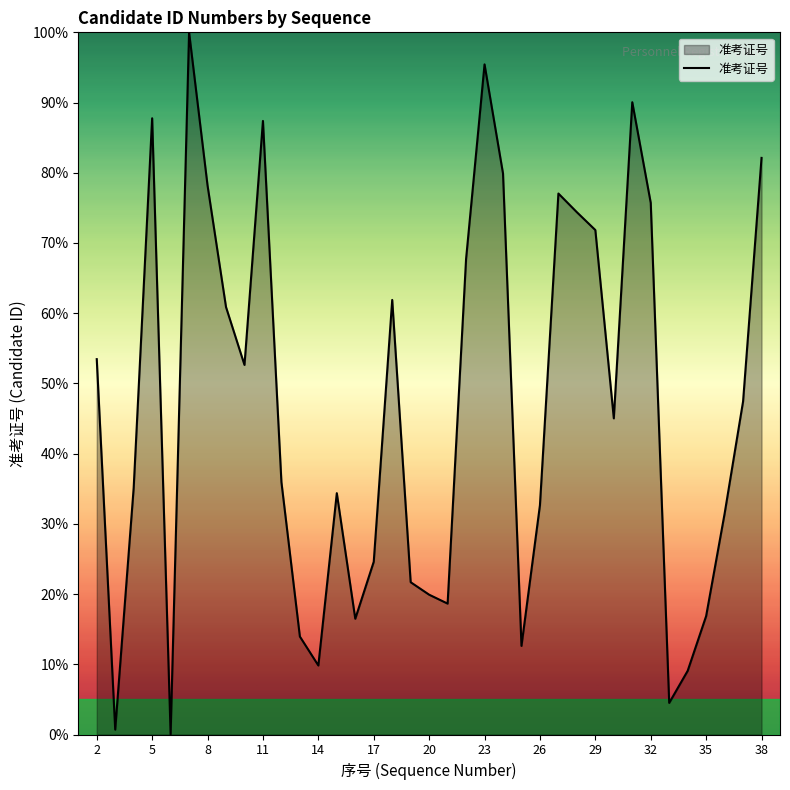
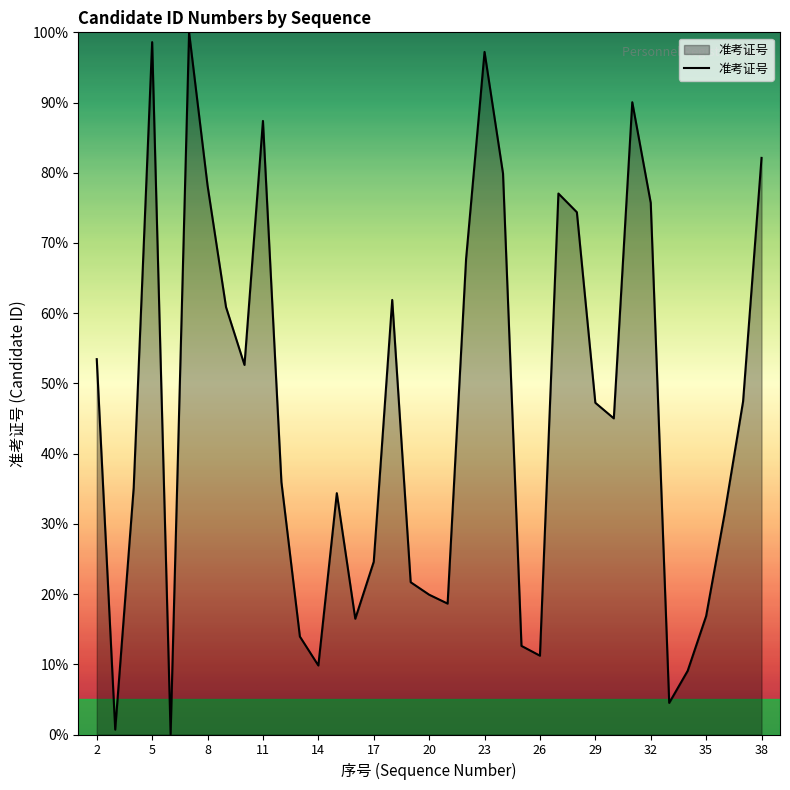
  {
    "2": "53%",
-   "5": "88%",
+   "5": "99%",
    "8": "78%",
    "11": "87%",
    "14": "10%",
    "17": "25%",
    "20": "20%",
-   "23": "95%",
-   "26": "33%",
-   "29": "72%",
+   "23": "97%",
+   "26": "11%",
+   "29": "47%",
    "32": "76%",
    "35": "17%",
    "38": "82%"
  }
